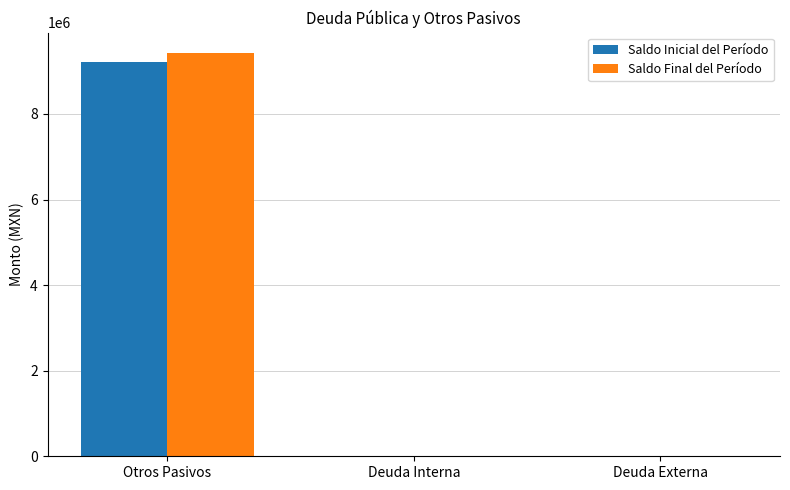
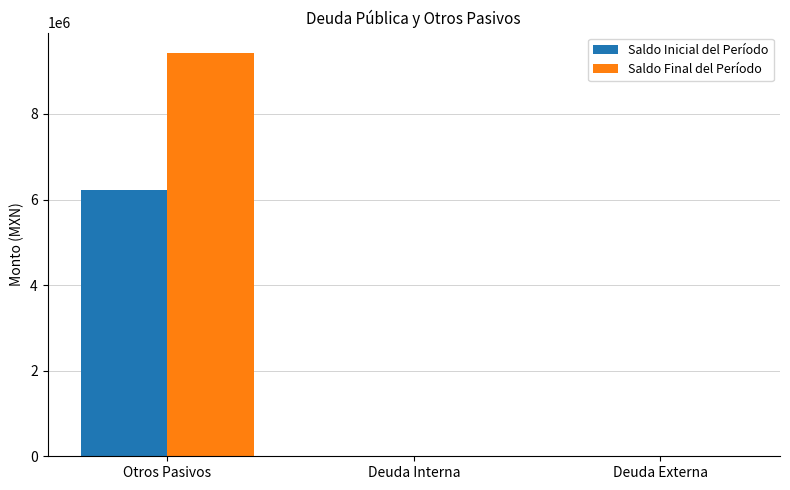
  {
    "Saldo Inicial del Período": {
-     "Otros Pasivos": 9200000,
+     "Otros Pasivos": 6200000,
      "Deuda Interna": 0,
      "Deuda Externa": 0
    },
    "Saldo Final del Período": {
      "Otros Pasivos": 9400000,
      "Deuda Interna": 0,
      "Deuda Externa": 0
    }
  }
